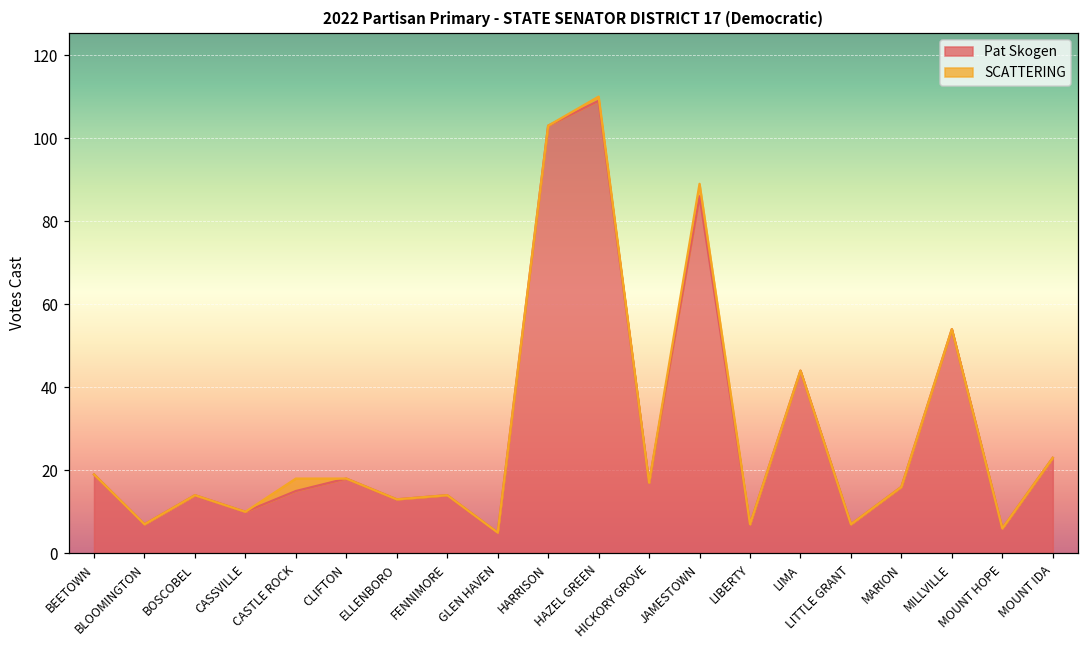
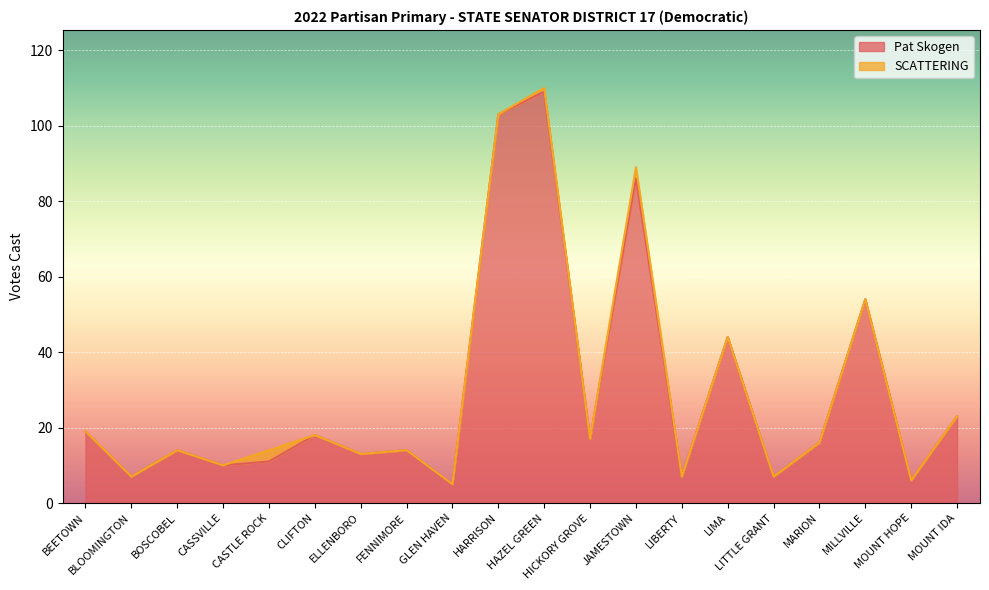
  {
    "Pat Skogen": {
-     "CASTLE ROCK": 15,
+     "CASTLE ROCK": 11,
      "HAZEL GREEN": 109,
      "JAMESTOWN": 86
    },
    "SCATTERING": {
      "CASTLE ROCK": 3,
      "HAZEL GREEN": 1,
      "JAMESTOWN": 3
    }
  }
